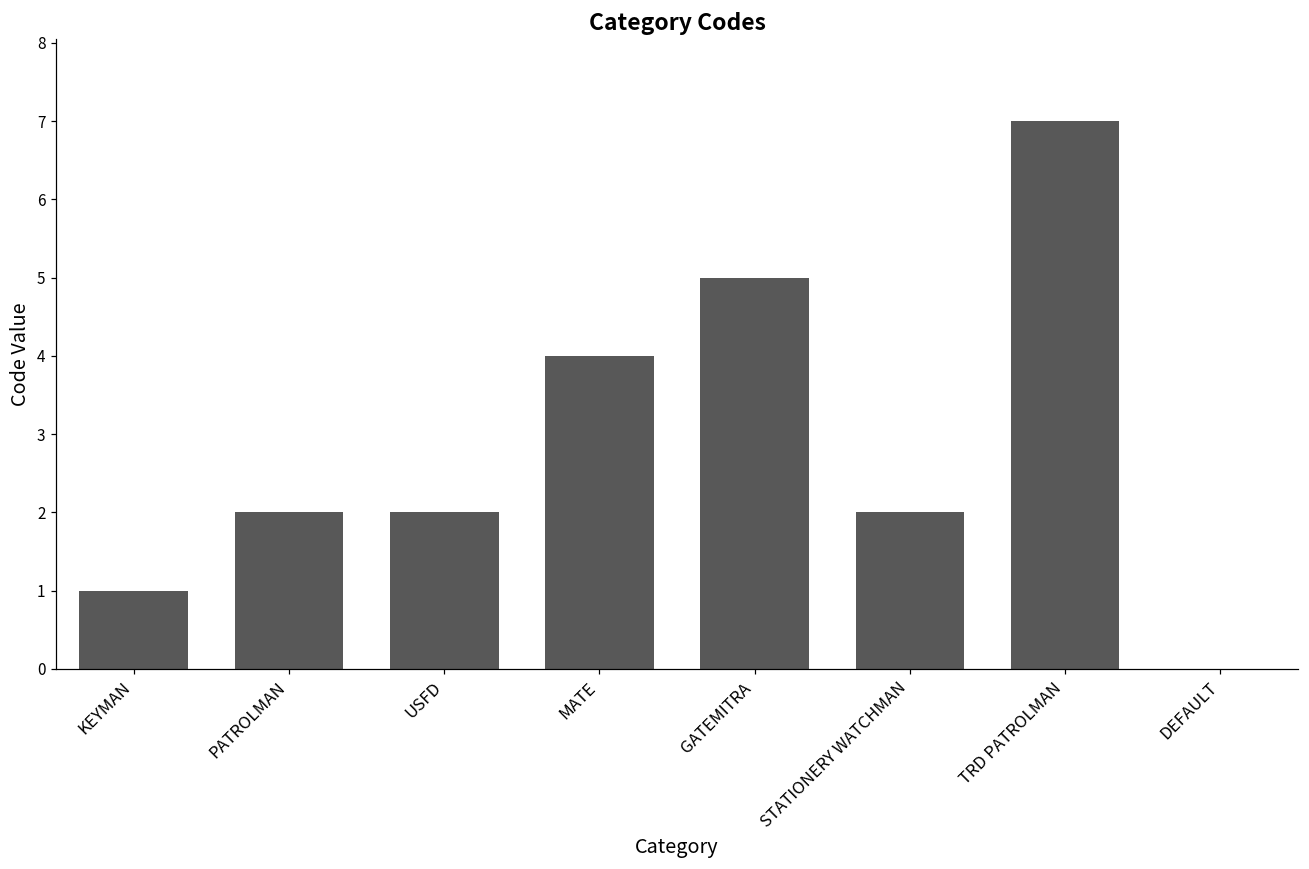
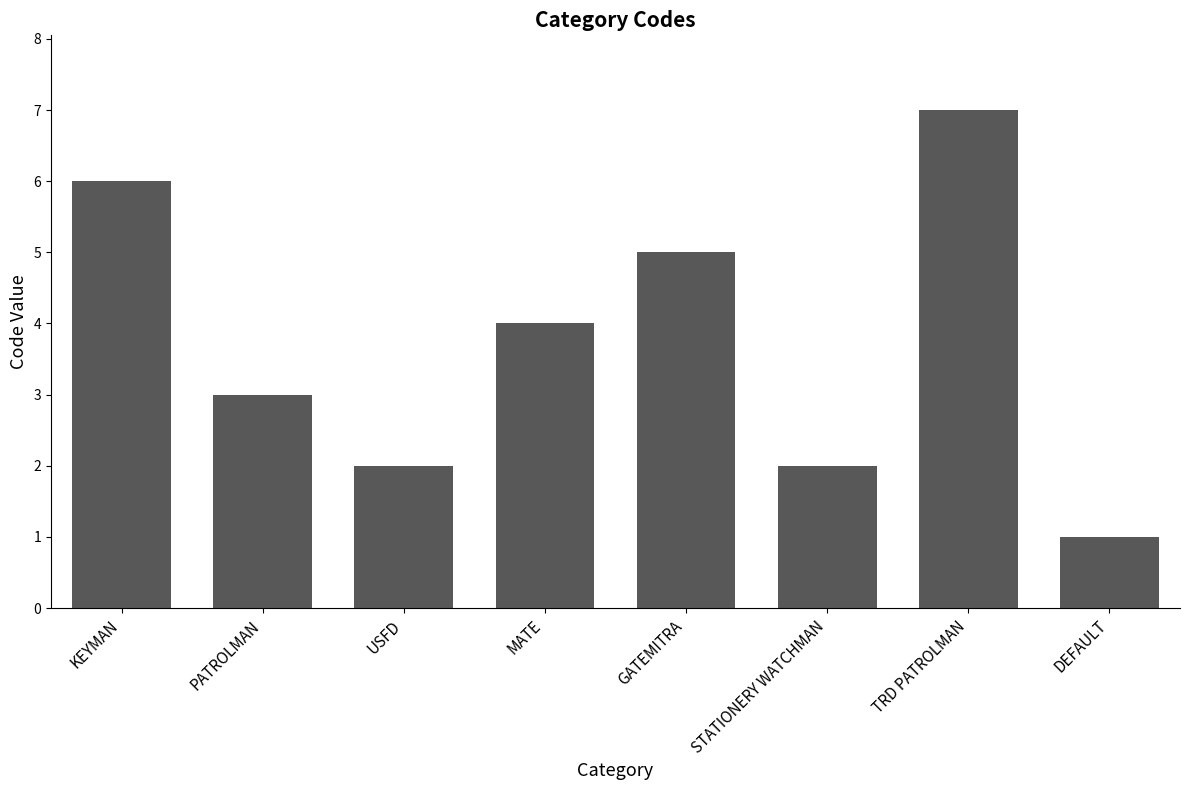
  {
-   "KEYMAN": 1,
-   "PATROLMAN": 2,
+   "KEYMAN": 6,
+   "PATROLMAN": 3,
    "USFD": 2,
    "MATE": 4,
    "GATEMITRA": 5,
    "STATIONERY WATCHMAN": 2,
    "TRD PATROLMAN": 7,
-   "DEFAULT": 0
+   "DEFAULT": 1
  }
